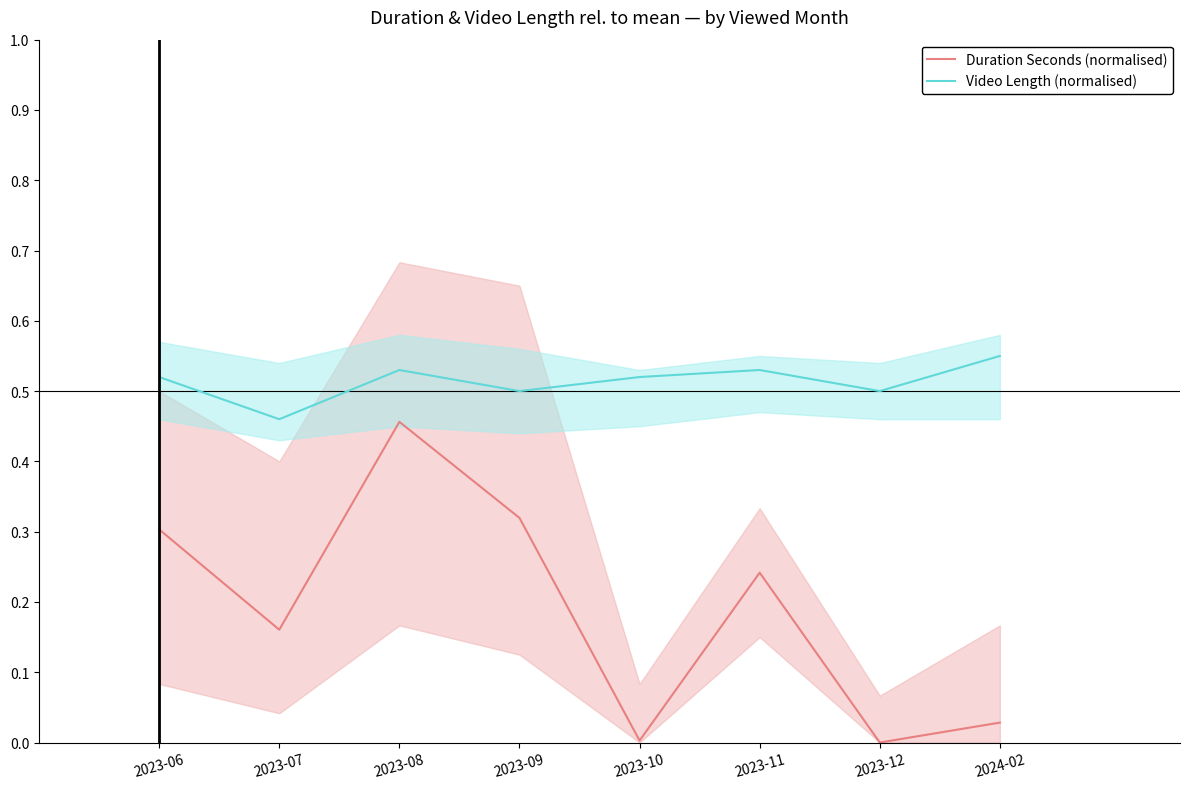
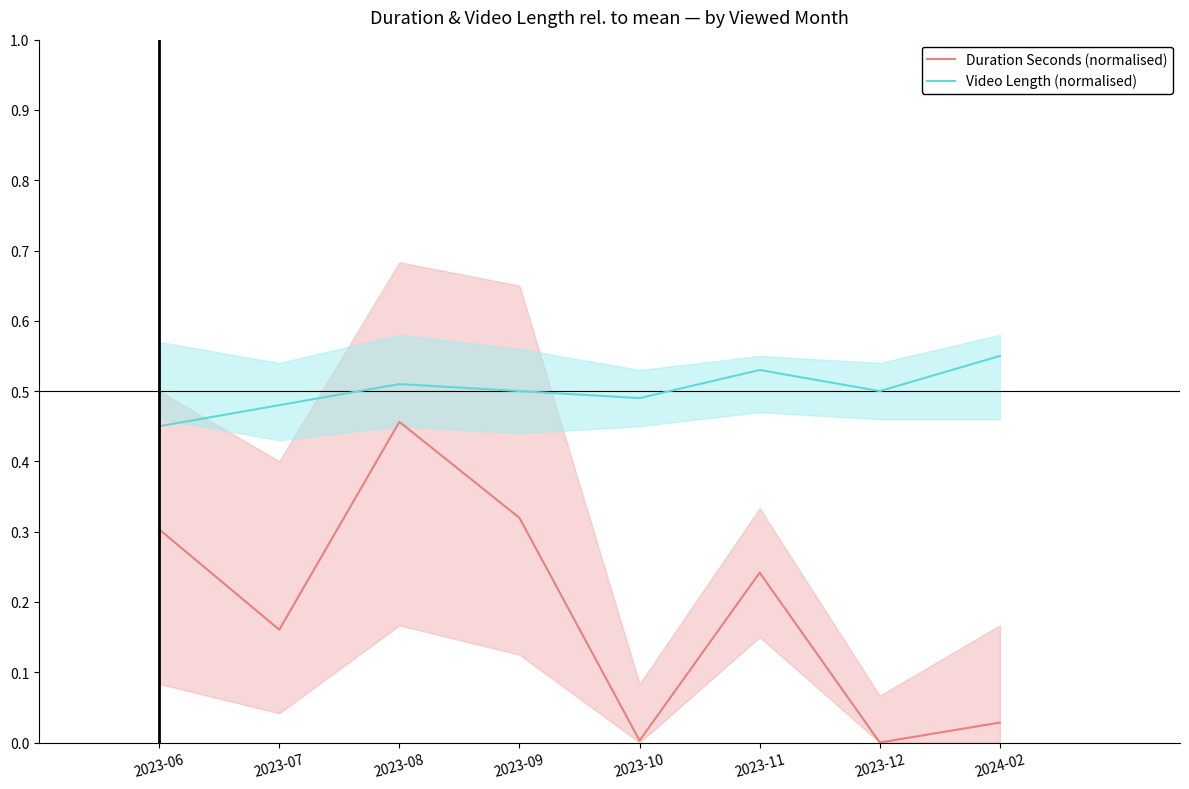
  {
    "Duration Seconds (normalised)": {
      "2023-06": 0.30,
      "2023-07": 0.16,
      "2023-08": 0.46,
      "2023-09": 0.32,
      "2023-10": 0.00,
      "2023-11": 0.24,
      "2023-12": 0.00,
      "2024-02": 0.03
    },
    "Video Length (normalised)": {
-     "2023-06": 0.52,
-     "2023-07": 0.46,
-     "2023-08": 0.53,
+     "2023-06": 0.45,
+     "2023-07": 0.48,
+     "2023-08": 0.51,
      "2023-09": 0.50,
-     "2023-10": 0.52,
+     "2023-10": 0.49,
      "2023-11": 0.53,
      "2023-12": 0.50,
      "2024-02": 0.55
    }
  }
